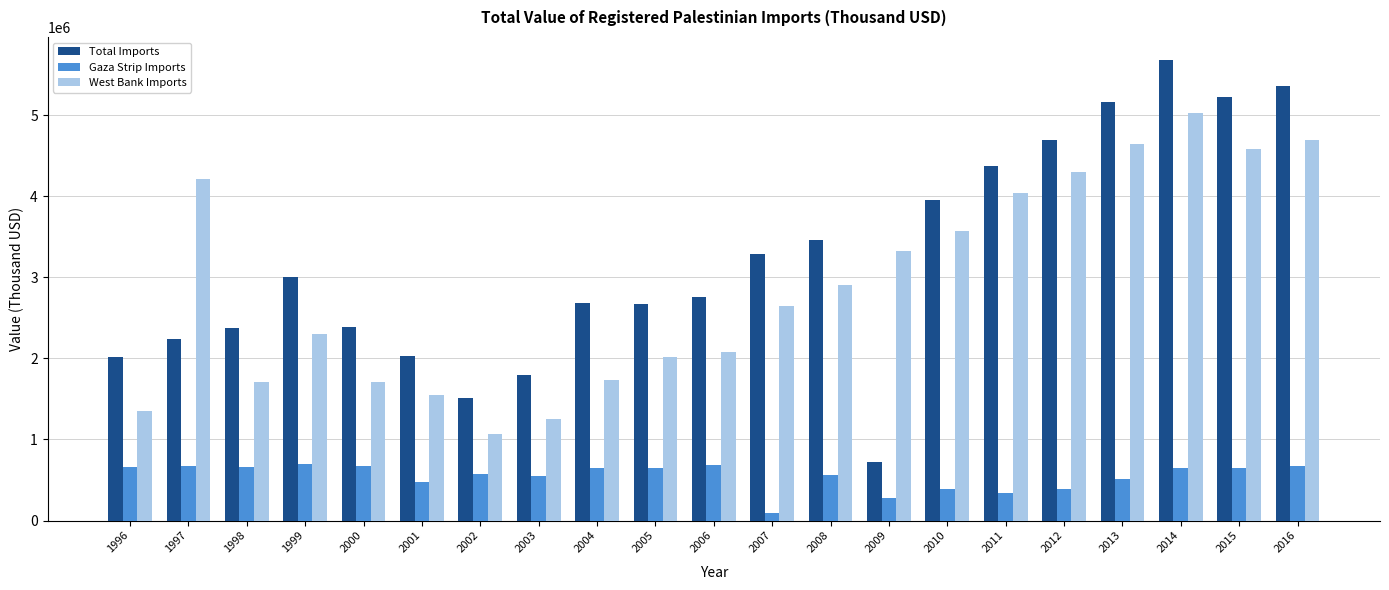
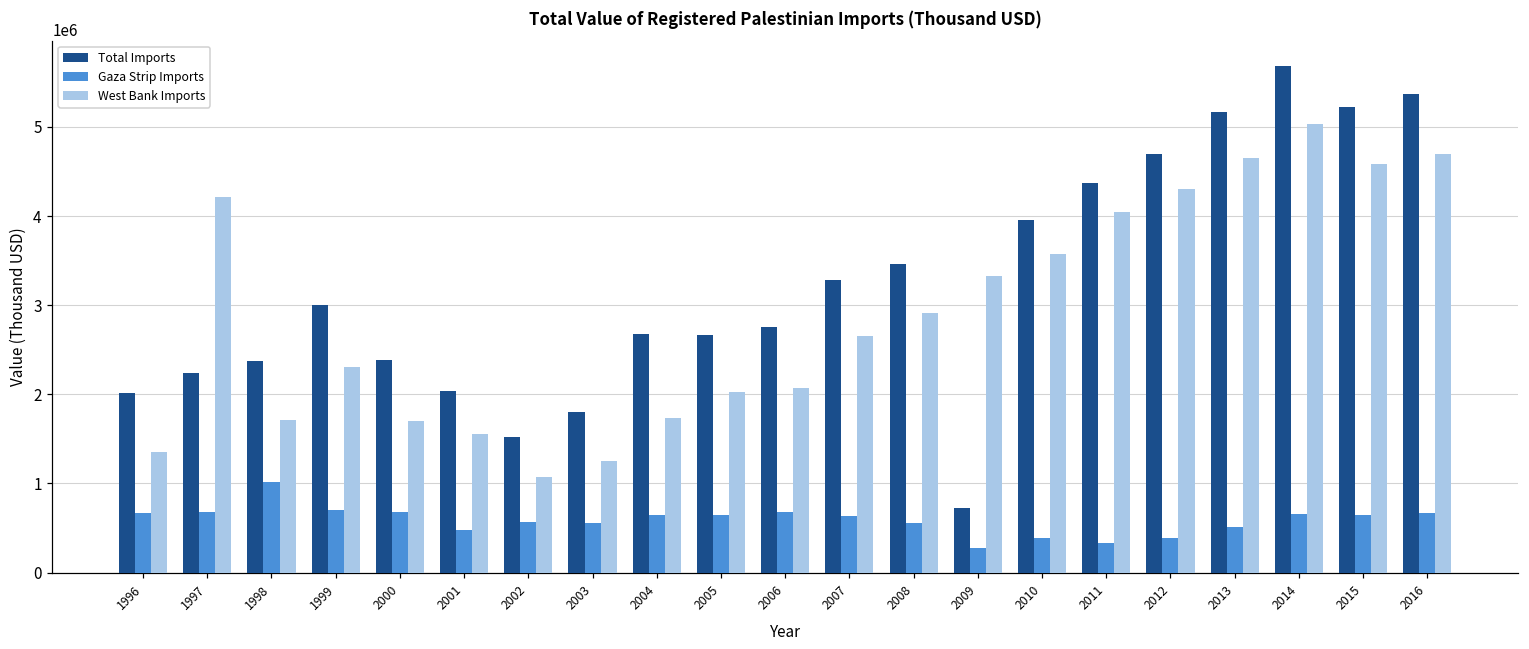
  {
    "Total Imports": {
      "1996": 2000000,
      "1997": 2200000,
      "1998": 2400000,
      "1999": 3000000,
      "2000": 2400000,
      "2001": 2000000,
      "2002": 1500000,
      "2003": 1800000,
      "2004": 2700000,
      "2005": 2700000,
      "2006": 2800000,
      "2007": 3300000,
      "2008": 3500000,
      "2009": 700000,
      "2010": 4000000,
      "2011": 4400000,
      "2012": 4700000,
      "2013": 5200000,
      "2014": 5700000,
      "2015": 5200000,
      "2016": 5400000
    },
    "Gaza Strip Imports": {
      "1996": 700000,
      "1997": 700000,
-     "1998": 700000,
+     "1998": 1000000,
      "1999": 700000,
      "2000": 700000,
      "2001": 500000,
      "2002": 600000,
      "2003": 600000,
      "2004": 600000,
      "2005": 600000,
      "2006": 700000,
-     "2007": 100000,
+     "2007": 600000,
      "2008": 600000,
      "2009": 300000,
      "2010": 400000,
      "2011": 300000,
      "2012": 400000,
      "2013": 500000,
      "2014": 700000,
      "2015": 600000,
      "2016": 700000
    },
    "West Bank Imports": {
      "1996": 1400000,
      "1997": 4200000,
      "1998": 1700000,
      "1999": 2300000,
      "2000": 1700000,
      "2001": 1600000,
      "2002": 1100000,
      "2003": 1200000,
      "2004": 1700000,
      "2005": 2000000,
      "2006": 2100000,
      "2007": 2700000,
      "2008": 2900000,
      "2009": 3300000,
      "2010": 3600000,
      "2011": 4000000,
      "2012": 4300000,
      "2013": 4700000,
      "2014": 5000000,
      "2015": 4600000,
      "2016": 4700000
    }
  }
